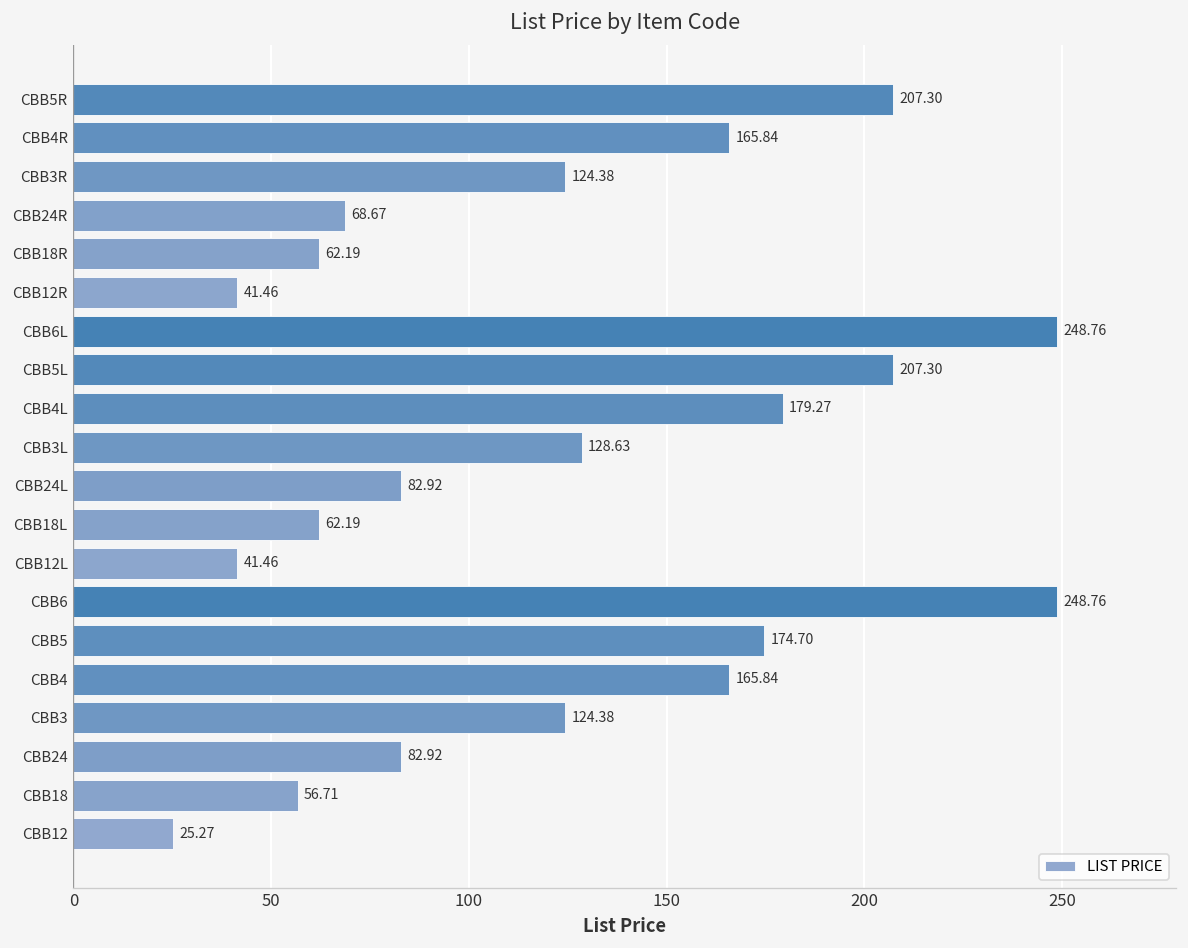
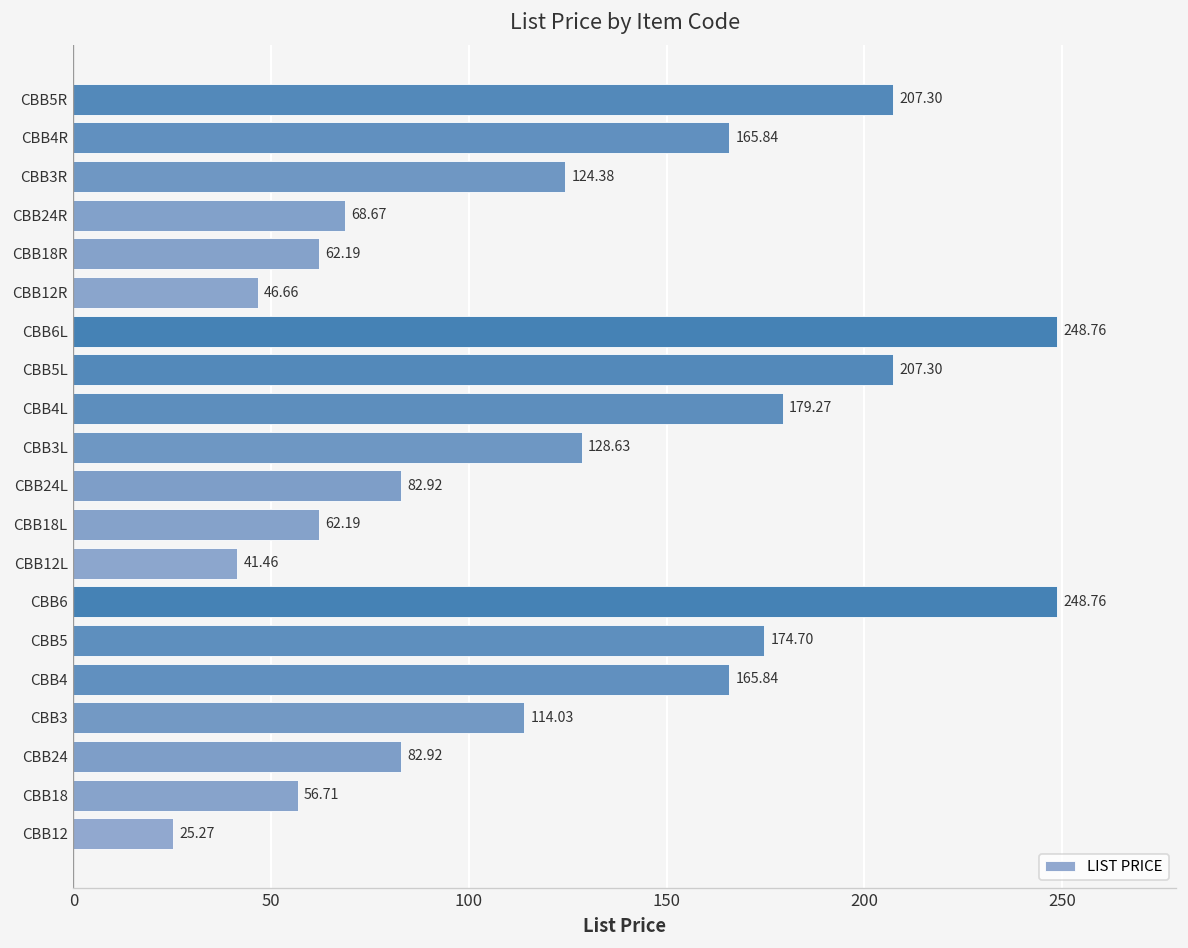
  {
    "CBB5R": 207.30,
    "CBB4R": 165.84,
    "CBB3R": 124.38,
    "CBB24R": 68.67,
    "CBB18R": 62.19,
-   "CBB12R": 41.46,
+   "CBB12R": 46.66,
    "CBB6L": 248.76,
    "CBB5L": 207.30,
    "CBB4L": 179.27,
    "CBB3L": 128.63,
    "CBB24L": 82.92,
    "CBB18L": 62.19,
    "CBB12L": 41.46,
    "CBB6": 248.76,
    "CBB5": 174.70,
    "CBB4": 165.84,
-   "CBB3": 124.38,
+   "CBB3": 114.03,
    "CBB24": 82.92,
    "CBB18": 56.71,
    "CBB12": 25.27
  }
